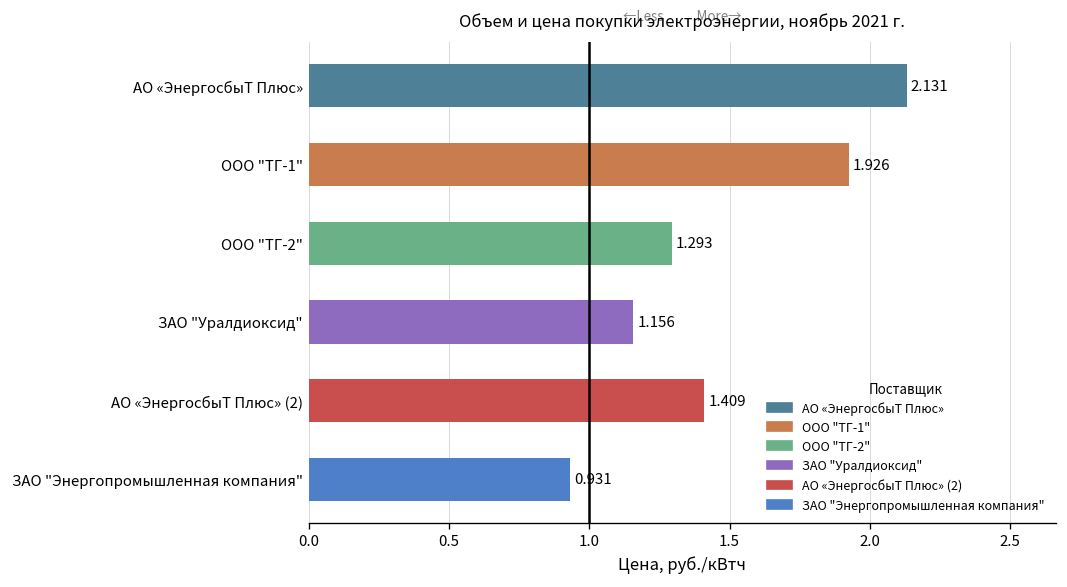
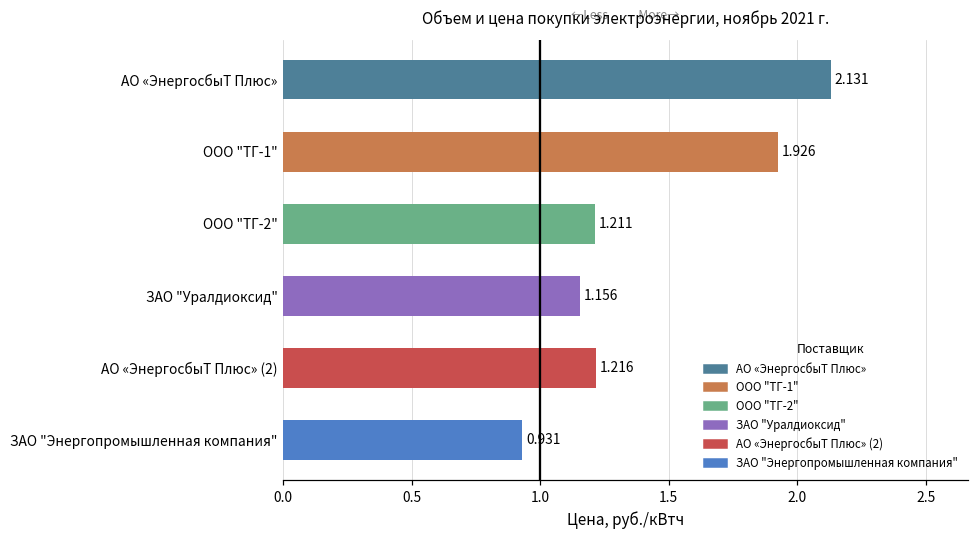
  {
    "АО «ЭнергосбыТ Плюс»": 2.131,
    "ООО \"ТГ-1\"": 1.926,
-   "ООО \"ТГ-2\"": 1.293,
+   "ООО \"ТГ-2\"": 1.211,
    "ЗАО \"Уралдиоксид\"": 1.156,
-   "АО «ЭнергосбыТ Плюс» (2)": 1.409,
+   "АО «ЭнергосбыТ Плюс» (2)": 1.216,
    "ЗАО \"Энергопромышленная компания\"": 0.931
  }
